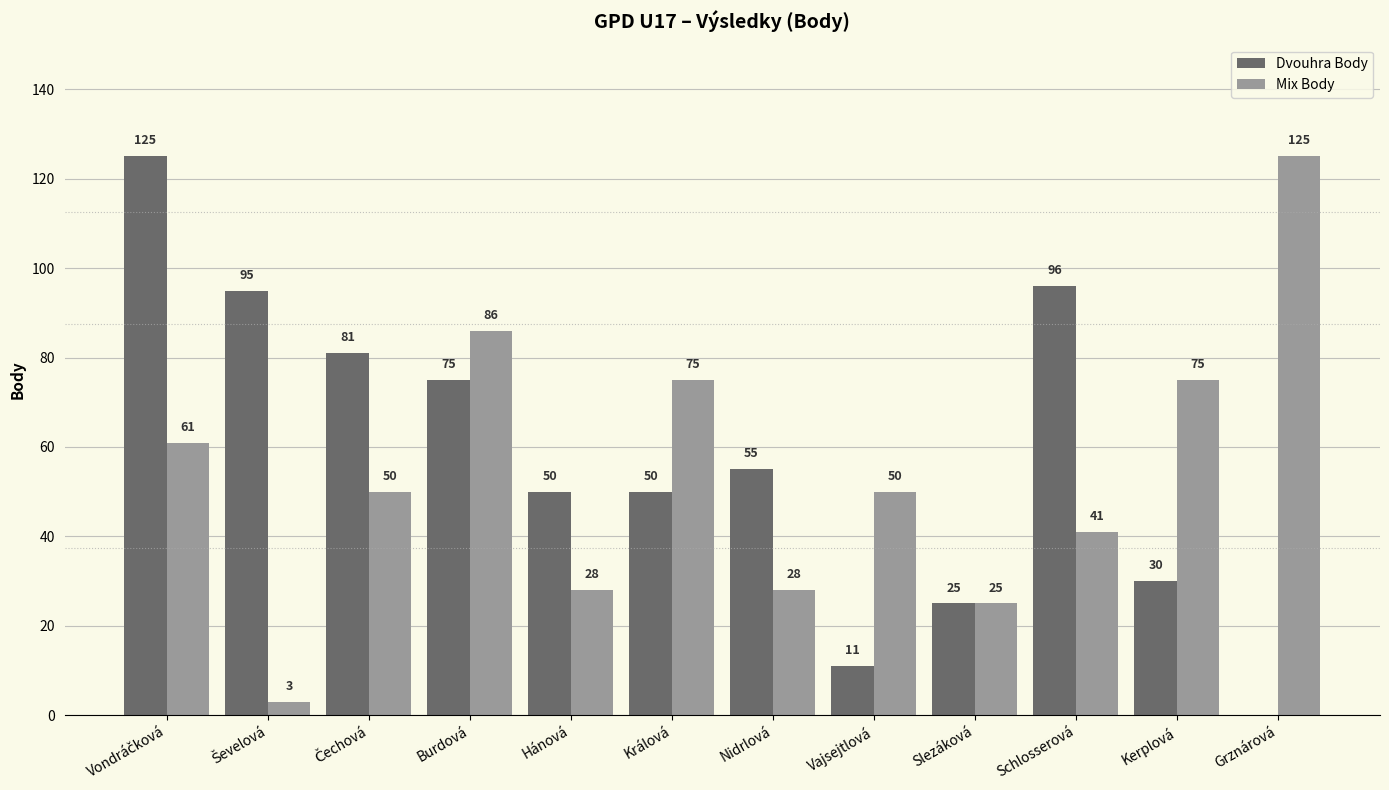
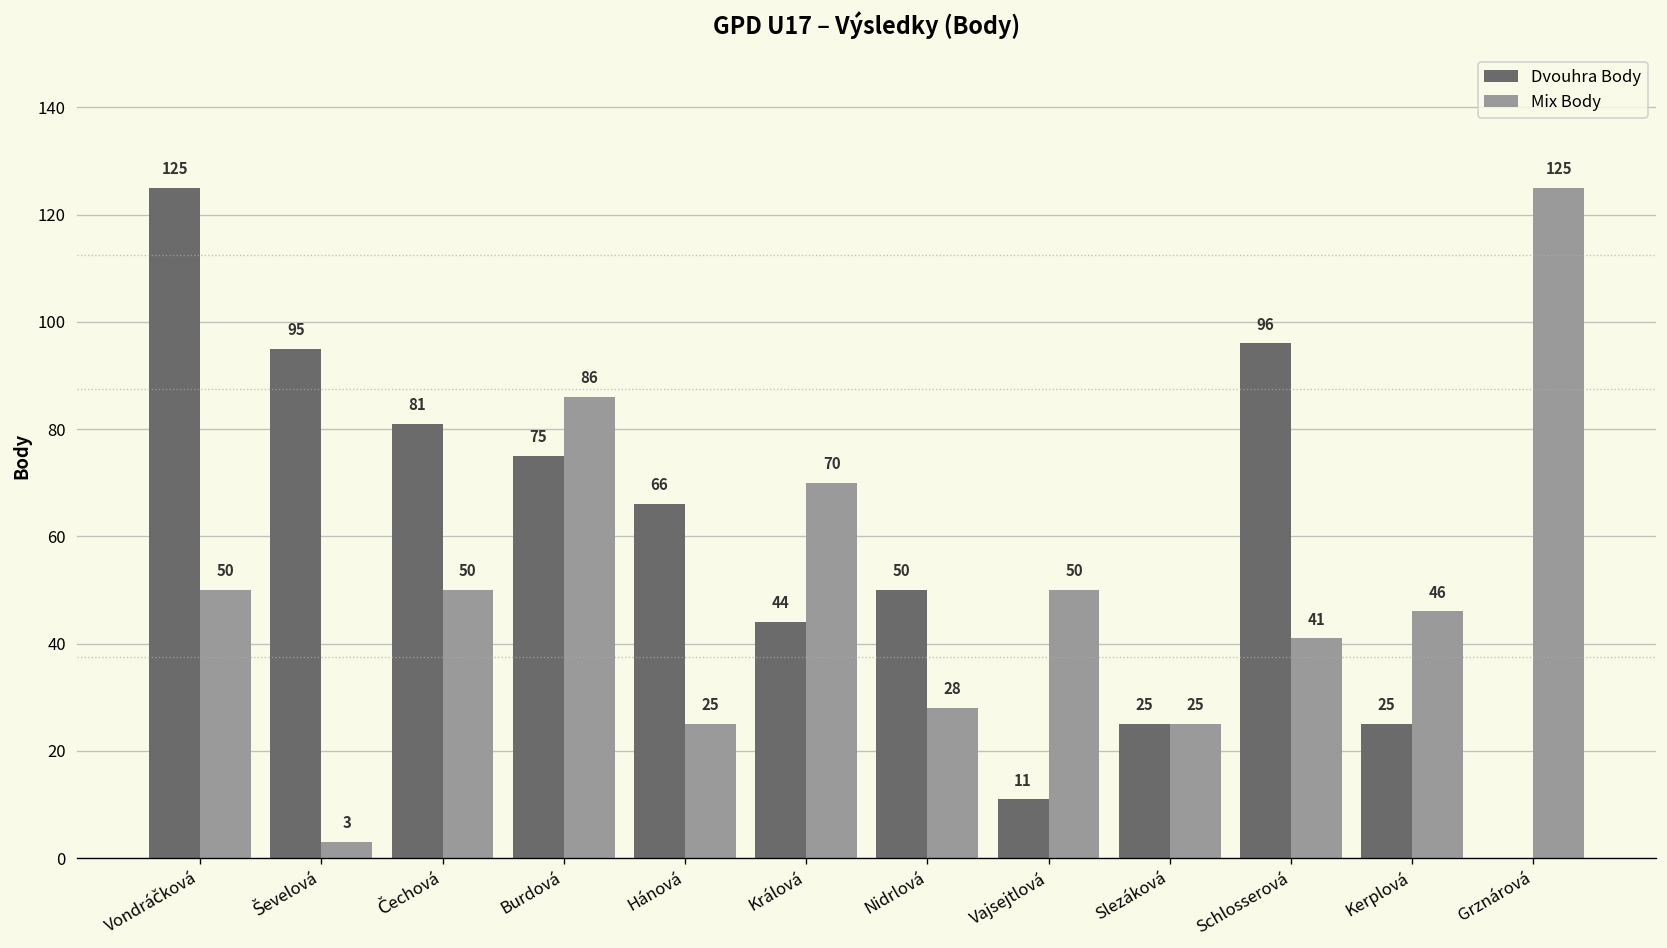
  {
    "Dvouhra Body": {
      "Vondráčková": 125,
      "Ševelová": 95,
      "Čechová": 81,
      "Burdová": 75,
-     "Hánová": 50,
-     "Králová": 50,
-     "Nidrlová": 55,
+     "Hánová": 66,
+     "Králová": 44,
+     "Nidrlová": 50,
      "Vajsejtlová": 11,
      "Slezáková": 25,
      "Schlosserová": 96,
-     "Kerplová": 30
+     "Kerplová": 25
    },
    "Mix Body": {
-     "Vondráčková": 61,
+     "Vondráčková": 50,
      "Ševelová": 3,
      "Čechová": 50,
      "Burdová": 86,
-     "Hánová": 28,
-     "Králová": 75,
+     "Hánová": 25,
+     "Králová": 70,
      "Nidrlová": 28,
      "Vajsejtlová": 50,
      "Slezáková": 25,
      "Schlosserová": 41,
-     "Kerplová": 75,
+     "Kerplová": 46,
      "Grznárová": 125
    }
  }
